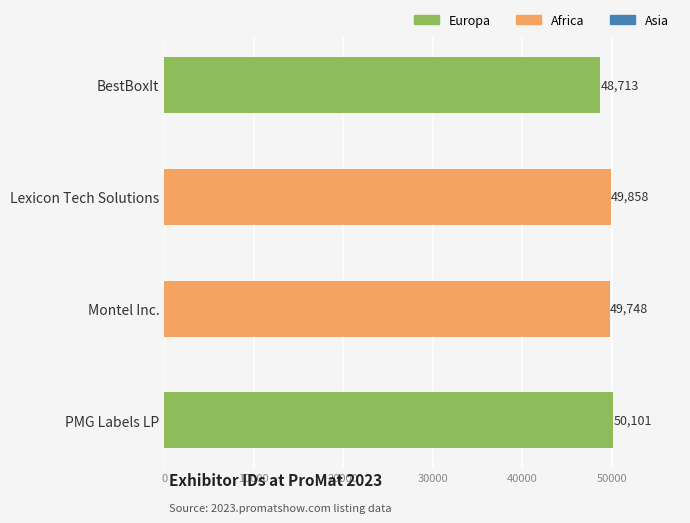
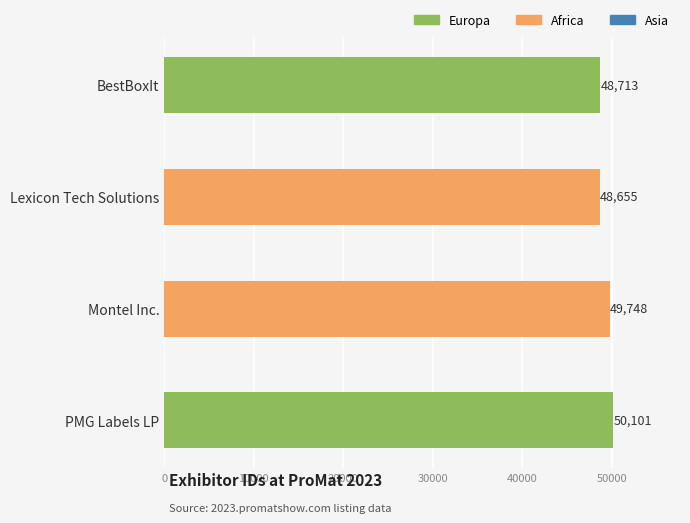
  {
    "BestBoxIt": "48,713",
-   "Lexicon Tech Solutions": "49,858",
+   "Lexicon Tech Solutions": "48,655",
    "Montel Inc.": "49,748",
    "PMG Labels LP": "50,101"
  }
